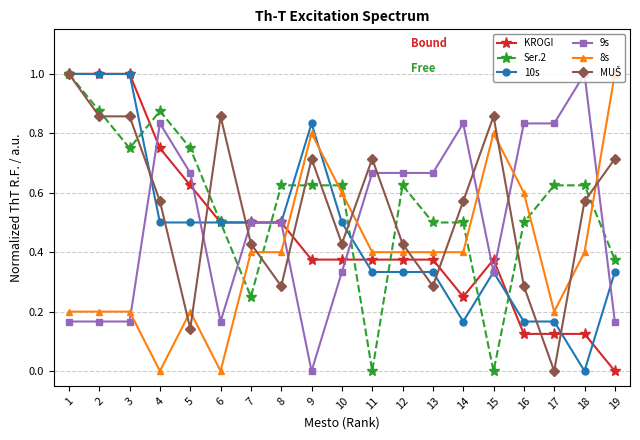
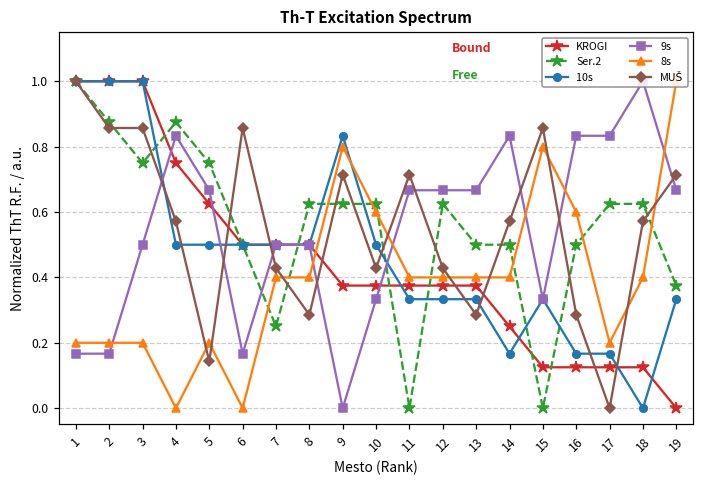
  {
    "KROGI": {
      "4": 0.75,
      "5": 0.63,
      "9": 0.38,
      "10": 0.38,
      "11": 0.38,
      "12": 0.38,
      "13": 0.38,
      "14": 0.25,
-     "15": 0.38,
+     "15": 0.13,
      "16": 0.13,
      "17": 0.13,
      "18": 0.13,
      "19": 0.00
    },
    "Ser.2": {
      "2": 0.88,
      "3": 0.75,
      "4": 0.88,
      "5": 0.75,
      "7": 0.25,
      "8": 0.63,
      "9": 0.63,
      "10": 0.63,
      "11": 0.00,
      "12": 0.63,
      "13": 0.50,
      "14": 0.50,
      "15": 0.00,
      "16": 0.50,
      "17": 0.63,
      "18": 0.63,
      "19": 0.38
    },
    "10s": {
      "4": 0.50,
      "5": 0.50,
      "9": 0.83,
      "10": 0.50,
      "11": 0.33,
      "12": 0.33,
      "13": 0.33,
      "14": 0.17,
      "16": 0.17,
      "17": 0.17,
      "18": 0.00,
      "19": 0.33
    },
    "9s": {
      "1": 0.17,
      "2": 0.17,
-     "3": 0.17,
+     "3": 0.50,
      "4": 0.83,
      "5": 0.67,
      "6": 0.17,
      "9": 0.00,
      "10": 0.33,
      "11": 0.67,
      "12": 0.67,
      "13": 0.67,
      "14": 0.83,
      "16": 0.83,
      "17": 0.83,
-     "19": 0.17
+     "19": 0.67
    },
    "8s": {
      "1": 0.20,
      "2": 0.20,
      "3": 0.20,
      "4": 0.00,
      "5": 0.20,
      "6": 0.00,
      "7": 0.40,
      "8": 0.40,
      "9": 0.80,
      "10": 0.60,
      "11": 0.40,
      "12": 0.40,
      "13": 0.40,
      "14": 0.40,
      "15": 0.80,
      "16": 0.60,
      "17": 0.20,
      "18": 0.40
    },
    "MUŠ": {
      "2": 0.86,
      "3": 0.86,
      "4": 0.57,
      "5": 0.14,
      "6": 0.86,
      "7": 0.43,
      "8": 0.29,
      "9": 0.71,
      "10": 0.43,
      "11": 0.71,
      "12": 0.43,
      "13": 0.29,
      "14": 0.57,
      "15": 0.86,
      "16": 0.29,
      "17": 0.00,
      "18": 0.57,
      "19": 0.71
    }
  }
